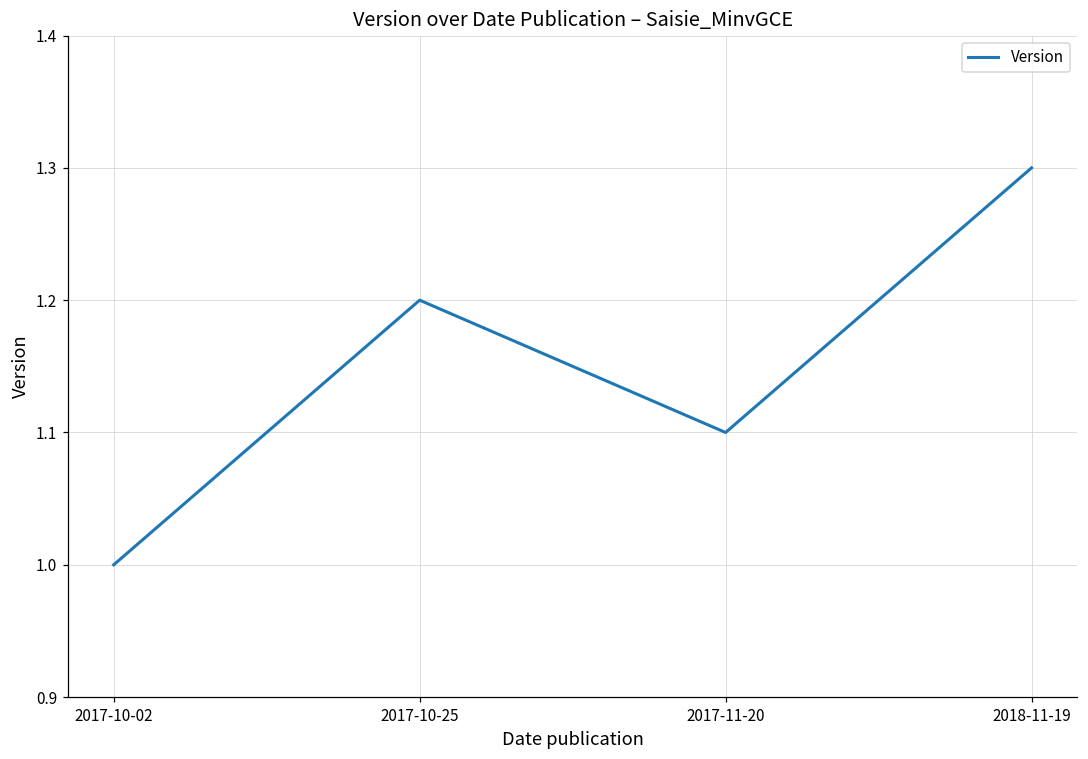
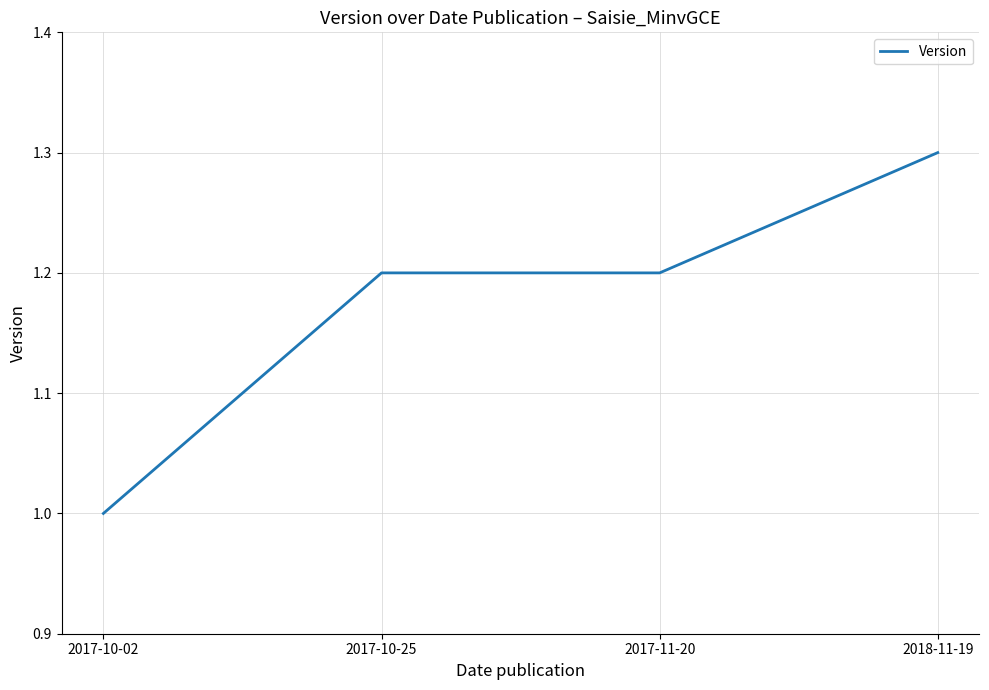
  {
    "2017-10-02": 1.0,
    "2017-10-25": 1.2,
-   "2017-11-20": 1.1,
+   "2017-11-20": 1.2,
    "2018-11-19": 1.3
  }
